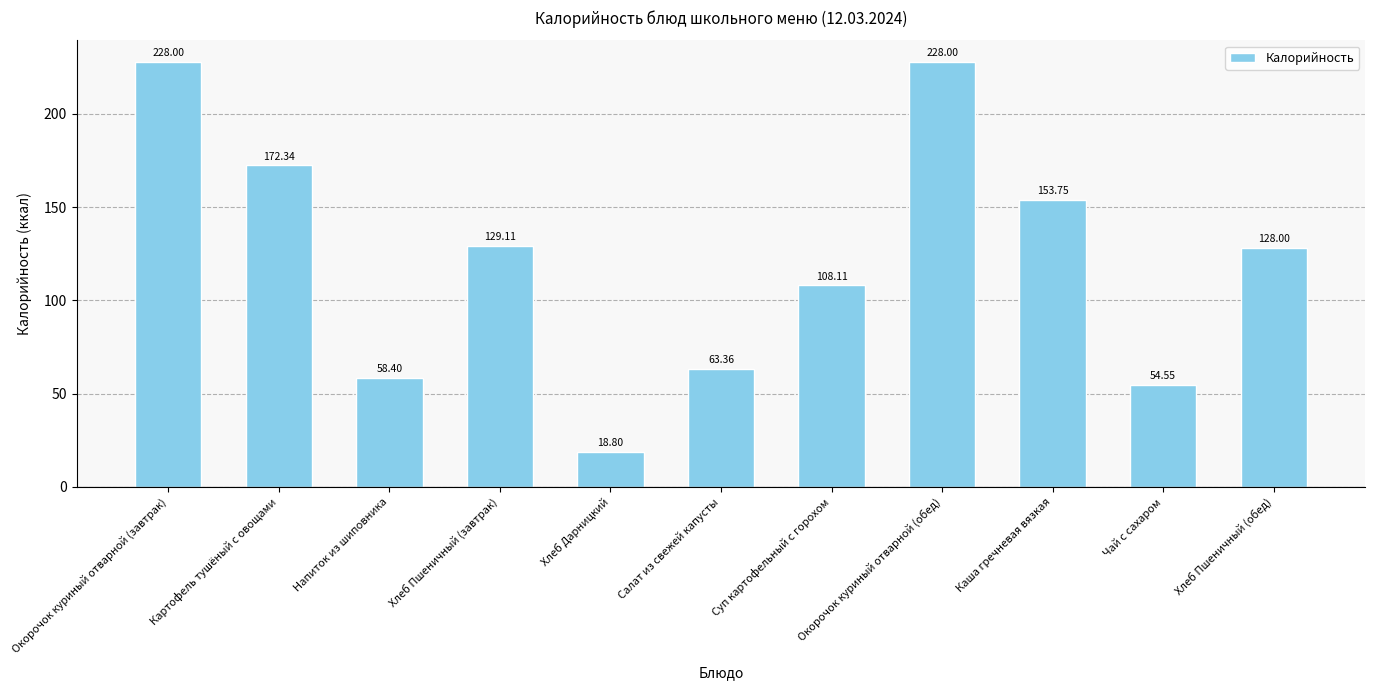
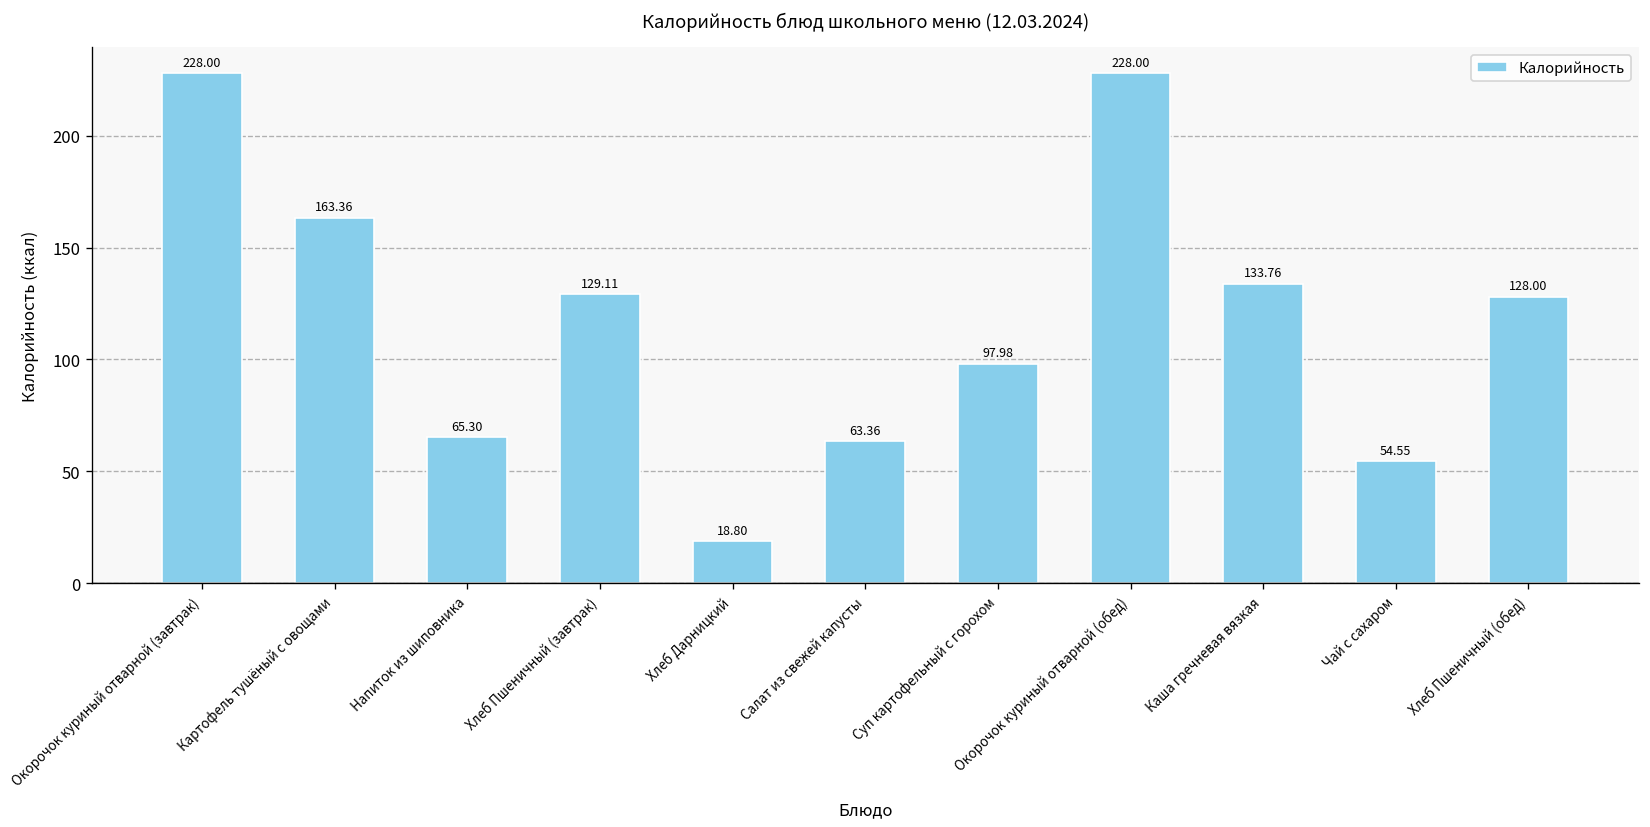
  {
    "Окорочок куриный отварной (завтрак)": 228.00,
-   "Картофель тушёный с овощами": 172.34,
-   "Напиток из шиповника": 58.40,
+   "Картофель тушёный с овощами": 163.36,
+   "Напиток из шиповника": 65.30,
    "Хлеб Пшеничный (завтрак)": 129.11,
    "Хлеб Дарницкий": 18.80,
    "Салат из свежей капусты": 63.36,
-   "Суп картофельный с горохом": 108.11,
+   "Суп картофельный с горохом": 97.98,
    "Окорочок куриный отварной (обед)": 228.00,
-   "Каша гречневая вязкая": 153.75,
+   "Каша гречневая вязкая": 133.76,
    "Чай с сахаром": 54.55,
    "Хлеб Пшеничный (обед)": 128.00
  }
